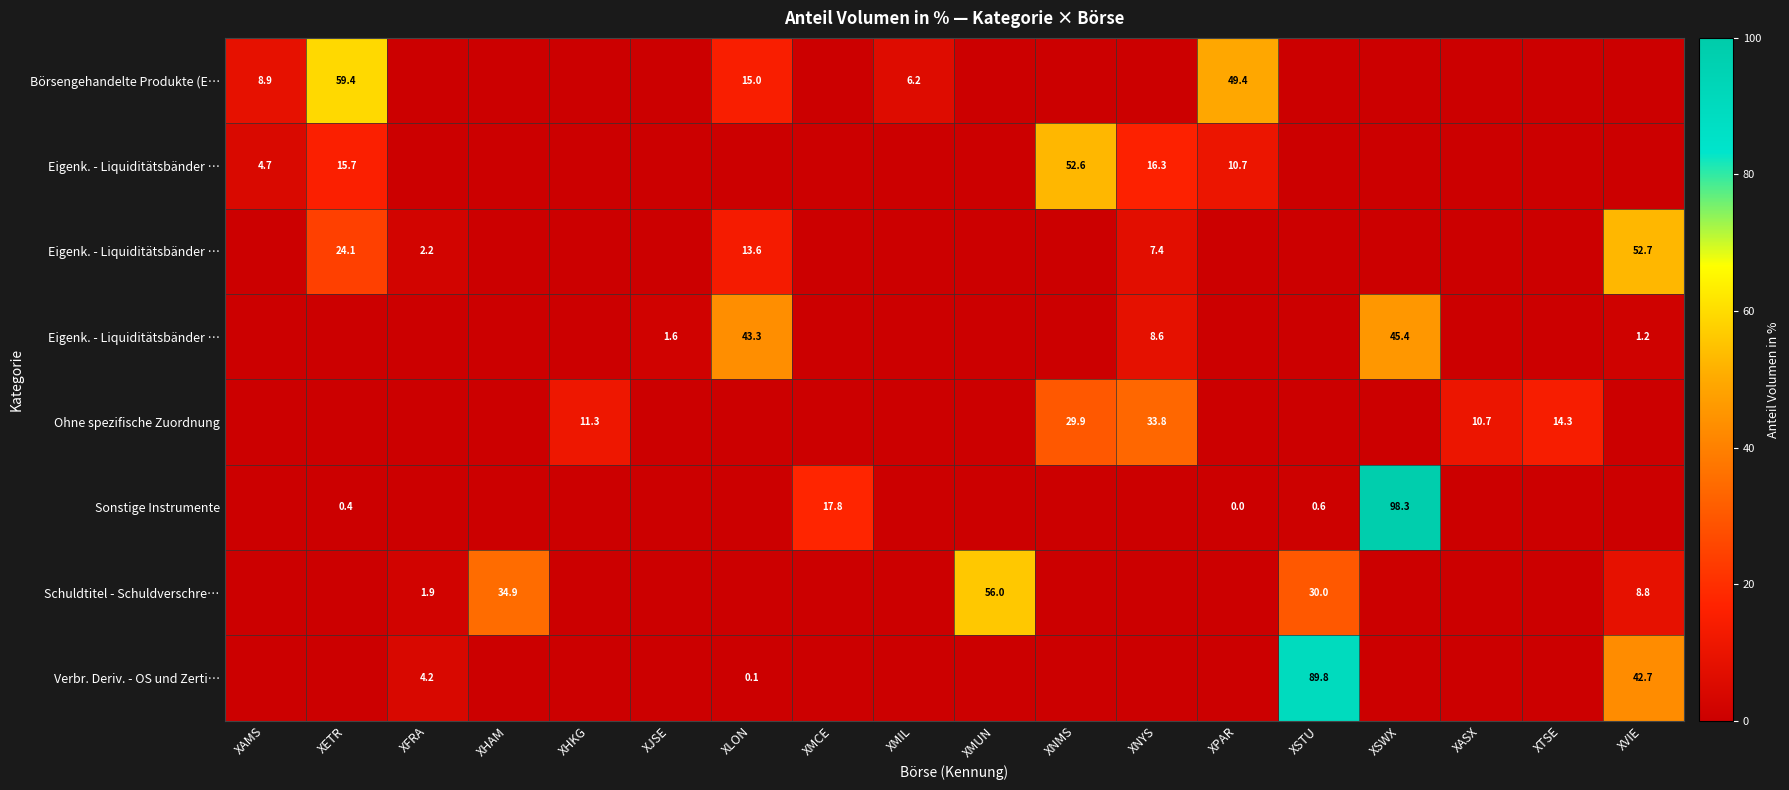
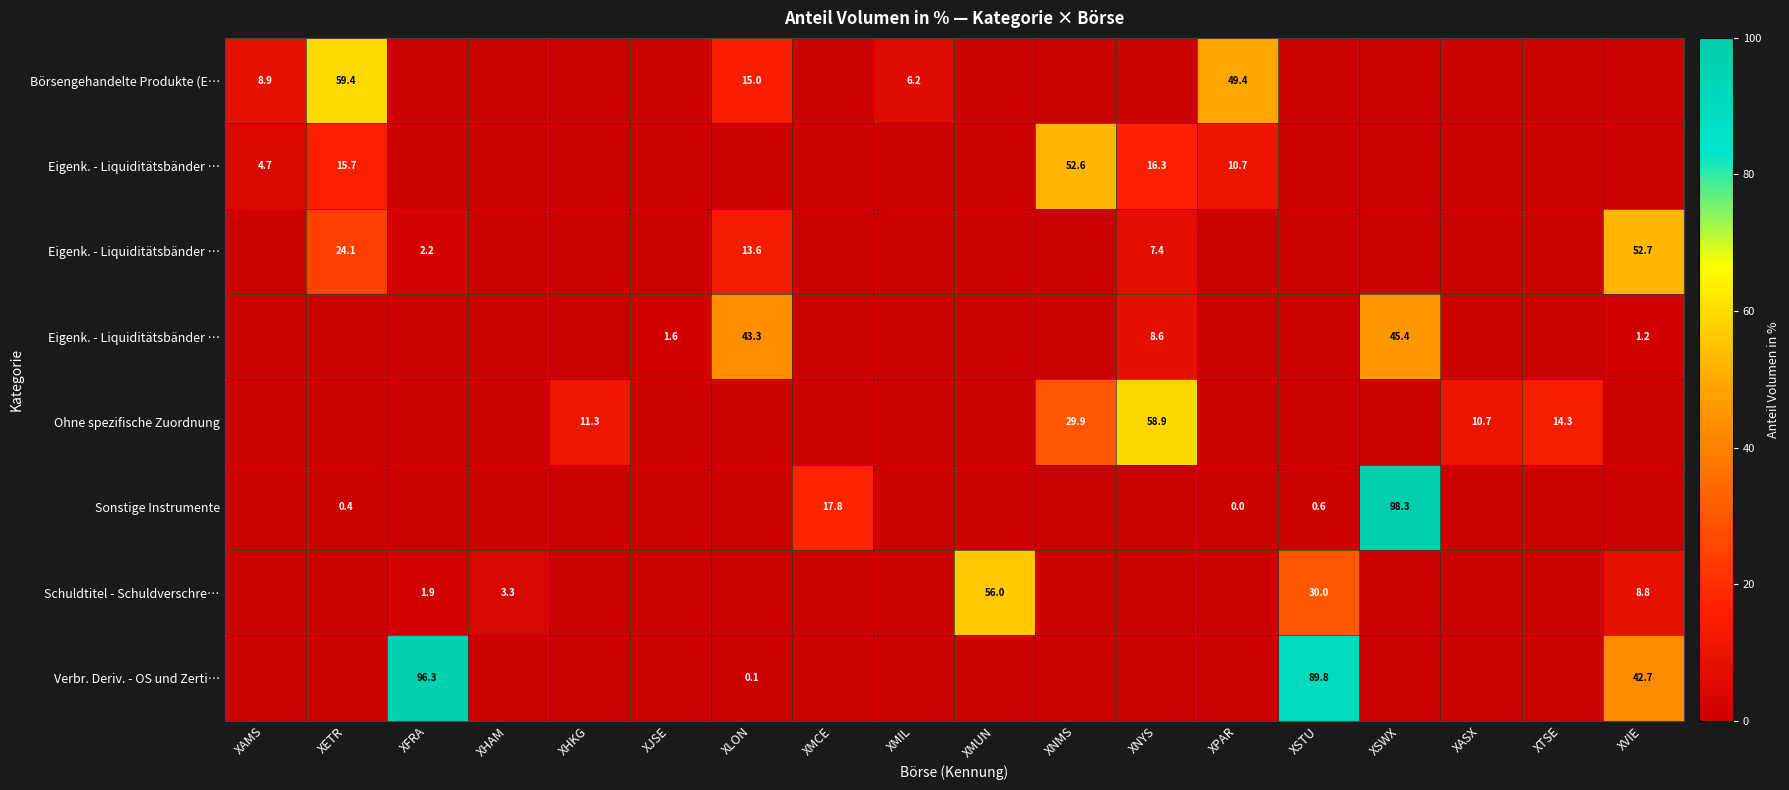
  {
    "Börsengehandelte Produkte (E…": {
      "XAMS": 8.9,
      "XETR": 59.4,
      "XLON": 15.0,
      "XMIL": 6.2,
      "XPAR": 49.4
    },
    "Ohne spezifische Zuordnung": {
      "XHKG": 11.3,
      "XNMS": 29.9,
-     "XNYS": 33.8,
+     "XNYS": 58.9,
      "XASX": 10.7,
      "XTSE": 14.3
    },
    "Sonstige Instrumente": {
      "XETR": 0.4,
      "XMCE": 17.8,
      "XPAR": 0.0,
      "XSTU": 0.6,
      "XSWX": 98.3
    },
    "Schuldtitel - Schuldverschre…": {
      "XFRA": 1.9,
-     "XHAM": 34.9,
+     "XHAM": 3.3,
      "XMUN": 56.0,
      "XSTU": 30.0,
      "XVIE": 8.8
    },
    "Verbr. Deriv. - OS und Zerti…": {
-     "XFRA": 4.2,
+     "XFRA": 96.3,
      "XLON": 0.1,
      "XSTU": 89.8,
      "XVIE": 42.7
    }
  }
